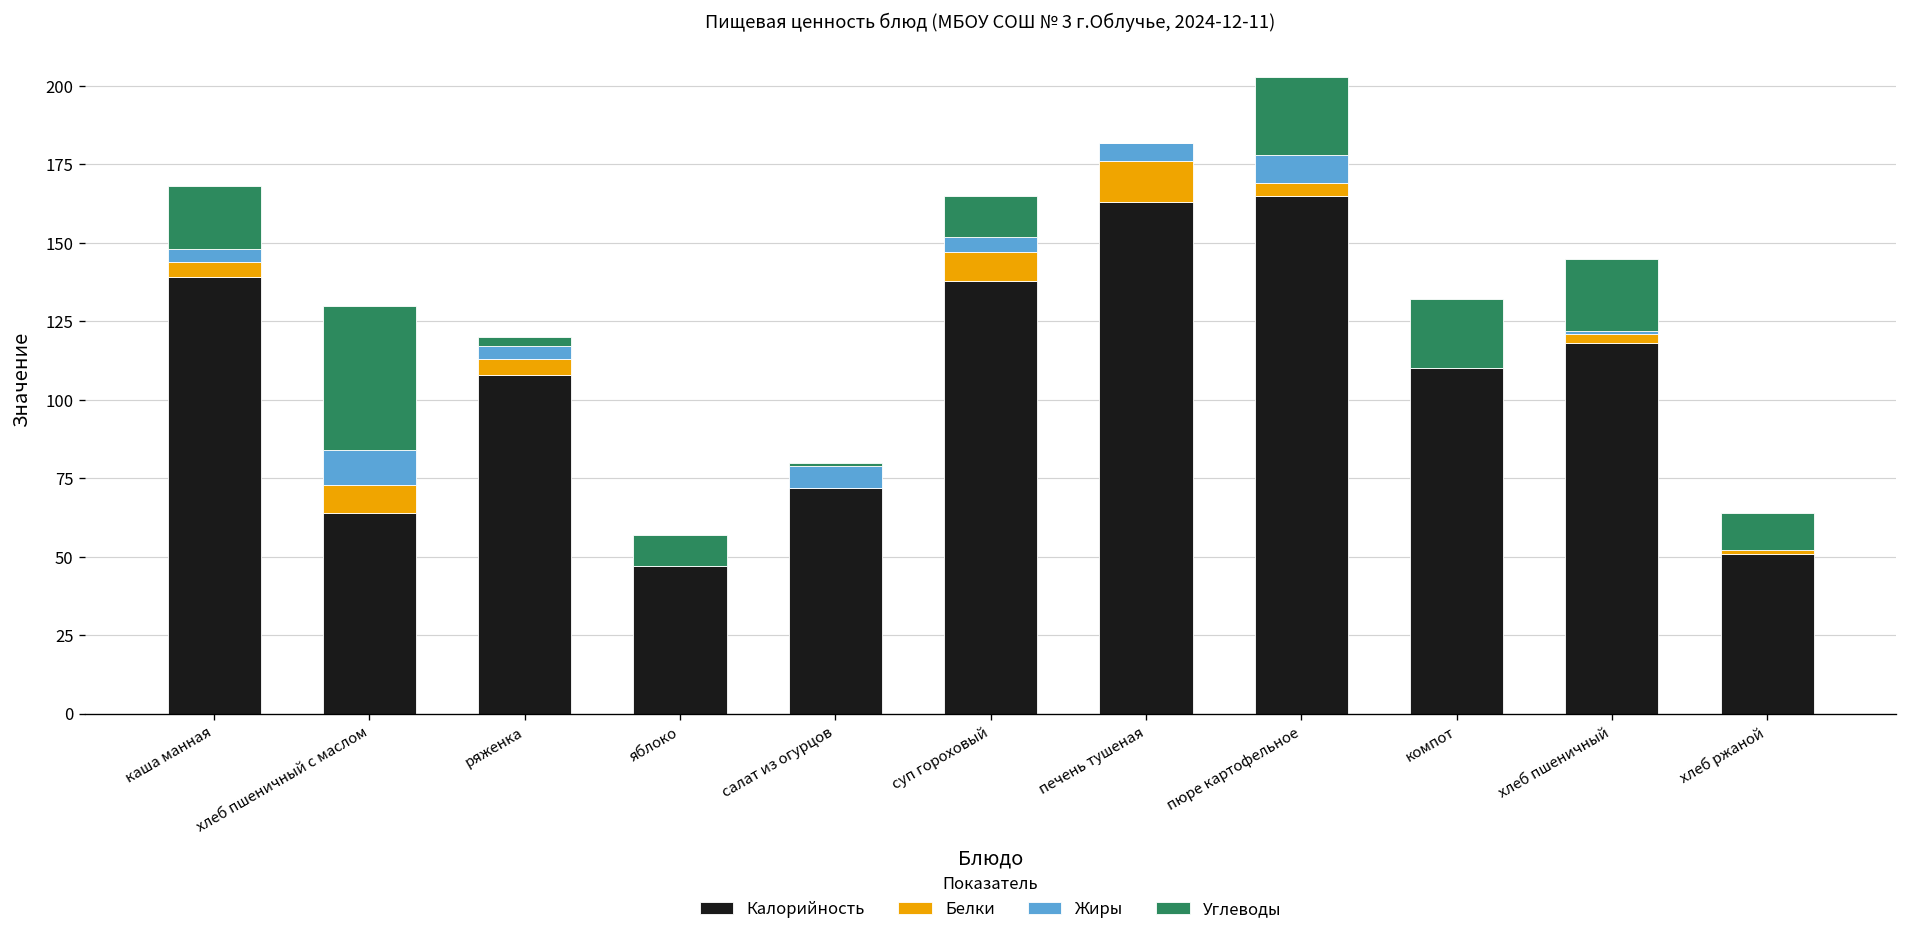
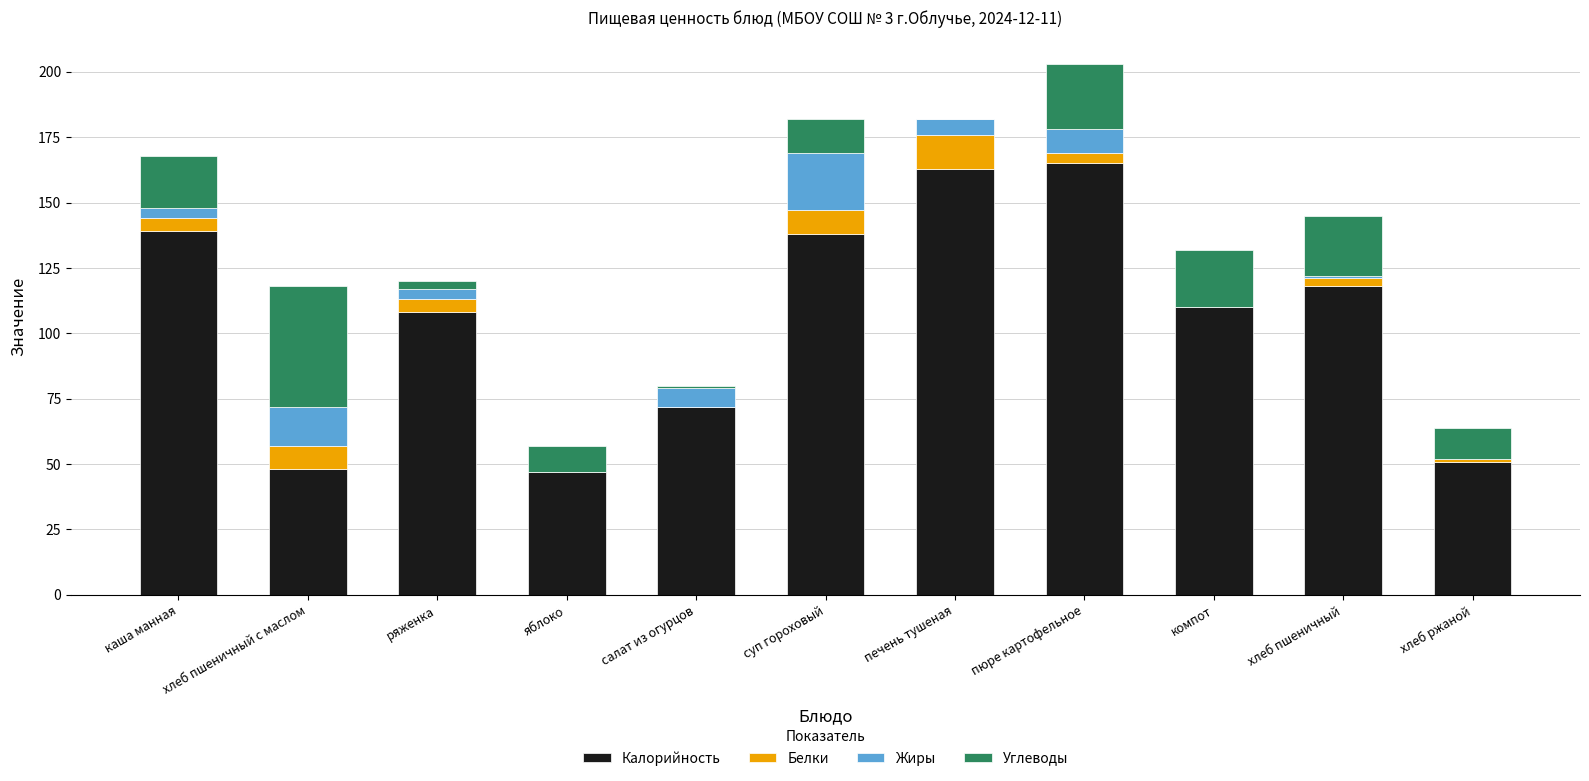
  {
    "Калорийность": {
      "каша манная": 139,
-     "хлеб пшеничный с маслом": 64,
+     "хлеб пшеничный с маслом": 48,
      "ряженка": 108,
      "яблоко": 47,
      "салат из огурцов": 72,
      "суп гороховый": 138,
      "печень тушеная": 163,
      "пюре картофельное": 165,
      "компот": 110,
      "хлеб пшеничный": 118,
      "хлеб ржаной": 51
    },
    "Белки": {
      "каша манная": 5,
      "хлеб пшеничный с маслом": 9,
      "ряженка": 5,
      "яблоко": 0,
      "салат из огурцов": 0,
      "суп гороховый": 9,
      "печень тушеная": 13,
      "пюре картофельное": 4,
      "компот": 0,
      "хлеб пшеничный": 3,
      "хлеб ржаной": 1
    },
    "Жиры": {
      "каша манная": 4,
-     "хлеб пшеничный с маслом": 11,
+     "хлеб пшеничный с маслом": 15,
      "ряженка": 4,
      "яблоко": 0,
      "салат из огурцов": 7,
-     "суп гороховый": 5,
+     "суп гороховый": 22,
      "печень тушеная": 6,
      "пюре картофельное": 9,
      "компот": 0,
      "хлеб пшеничный": 1,
      "хлеб ржаной": 0
    },
    "Углеводы": {
      "каша манная": 20,
      "хлеб пшеничный с маслом": 46,
      "ряженка": 3,
      "яблоко": 10,
      "салат из огурцов": 1,
      "суп гороховый": 13,
      "печень тушеная": 0,
      "пюре картофельное": 25,
      "компот": 22,
      "хлеб пшеничный": 23,
      "хлеб ржаной": 12
    }
  }
